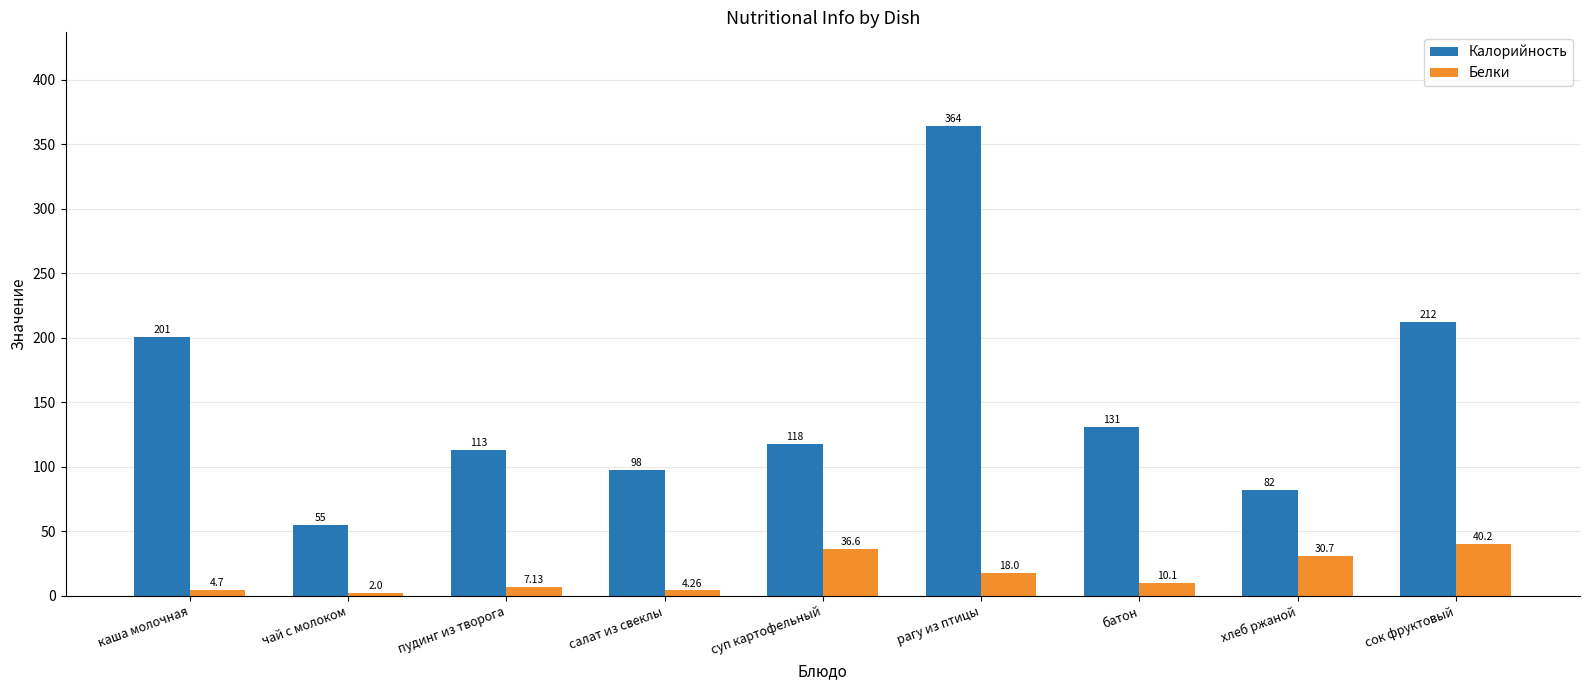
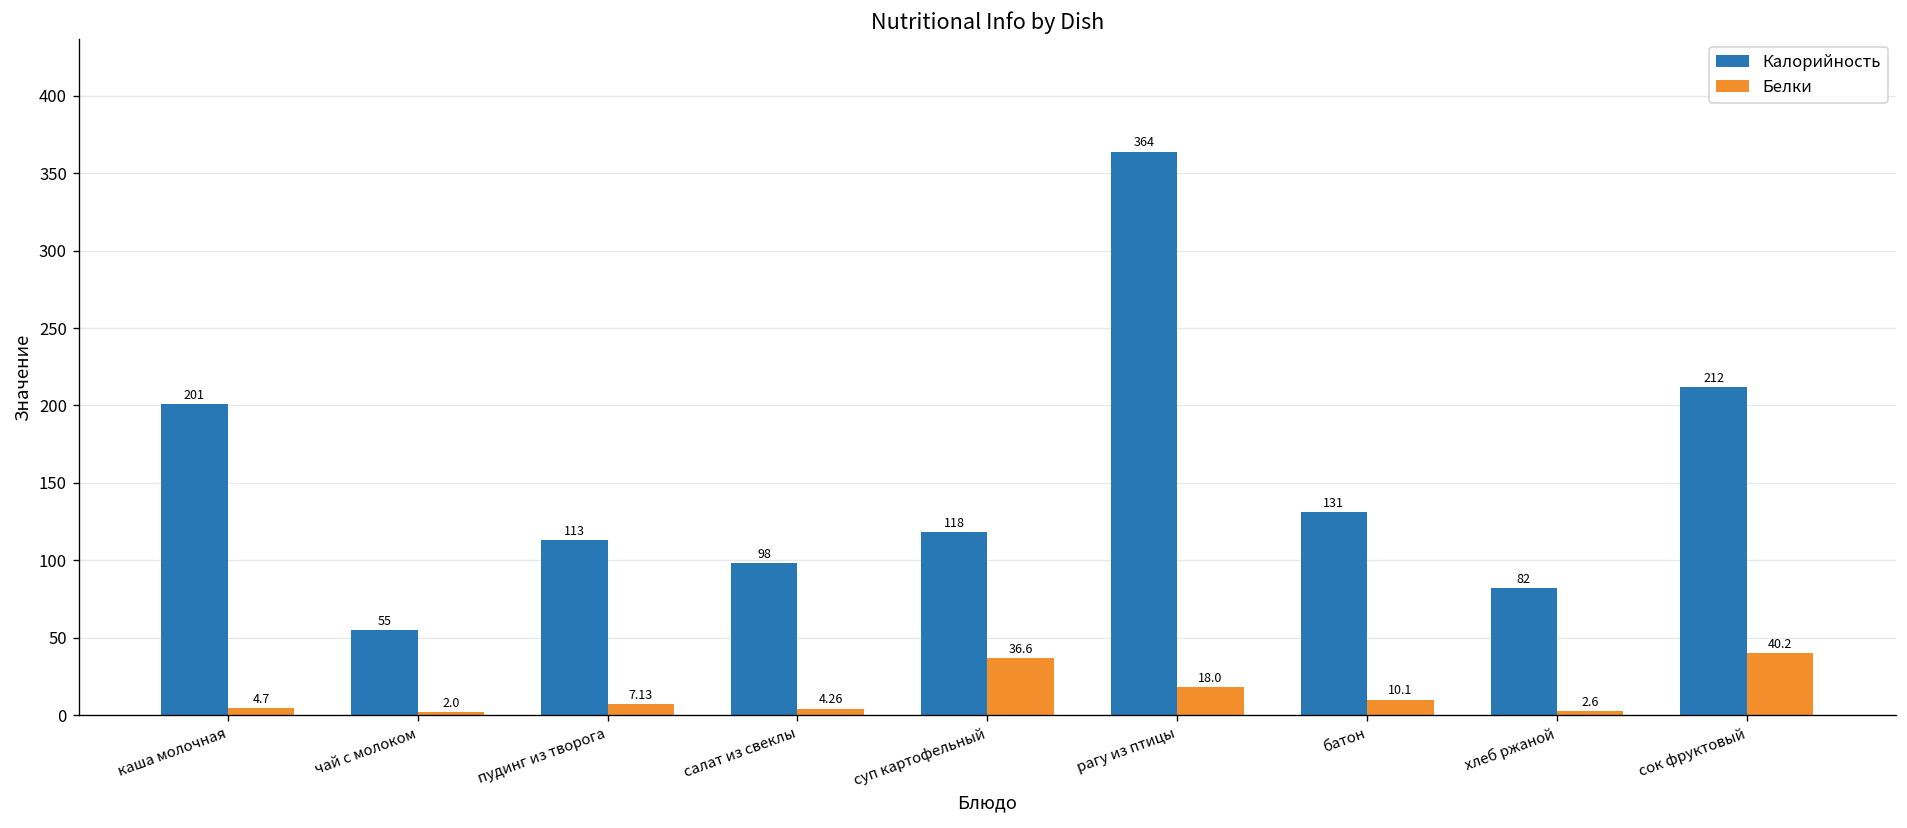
  {
    "Калорийность": {
      "каша молочная": 201,
      "чай с молоком": 55,
      "пудинг из творога": 113,
      "салат из свеклы": 98,
      "суп картофельный": 118,
      "рагу из птицы": 364,
      "батон": 131,
      "хлеб ржаной": 82,
      "сок фруктовый": 212
    },
    "Белки": {
      "каша молочная": 4.7,
      "чай с молоком": 2.0,
      "пудинг из творога": 7.13,
      "салат из свеклы": 4.26,
      "суп картофельный": 36.6,
      "рагу из птицы": 18.0,
      "батон": 10.1,
-     "хлеб ржаной": 30.7,
+     "хлеб ржаной": 2.6,
      "сок фруктовый": 40.2
    }
  }
